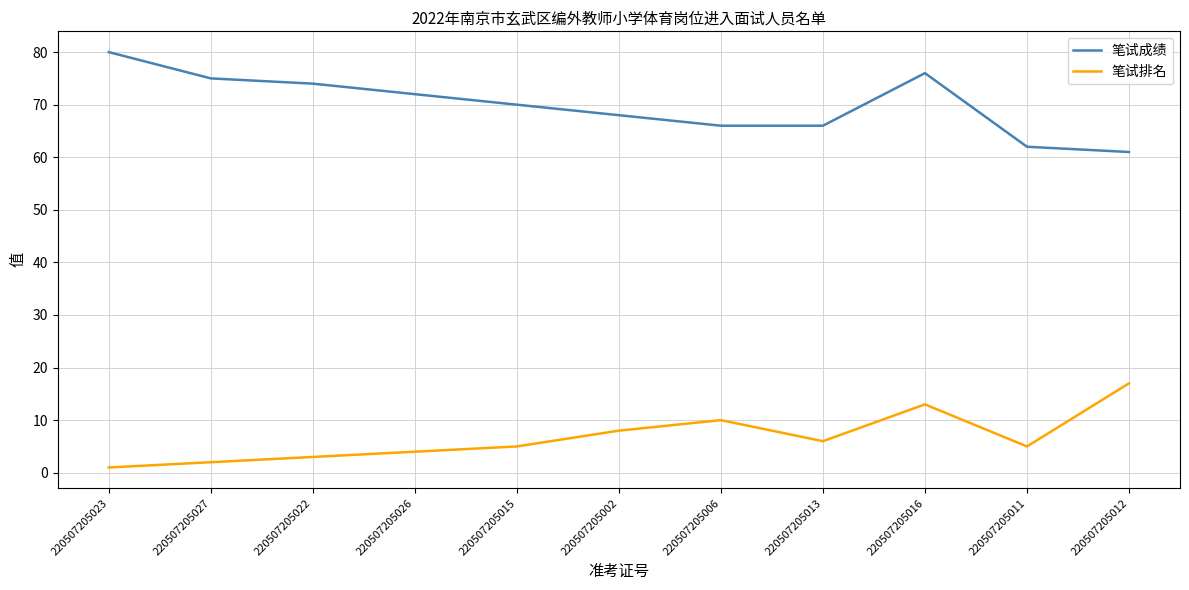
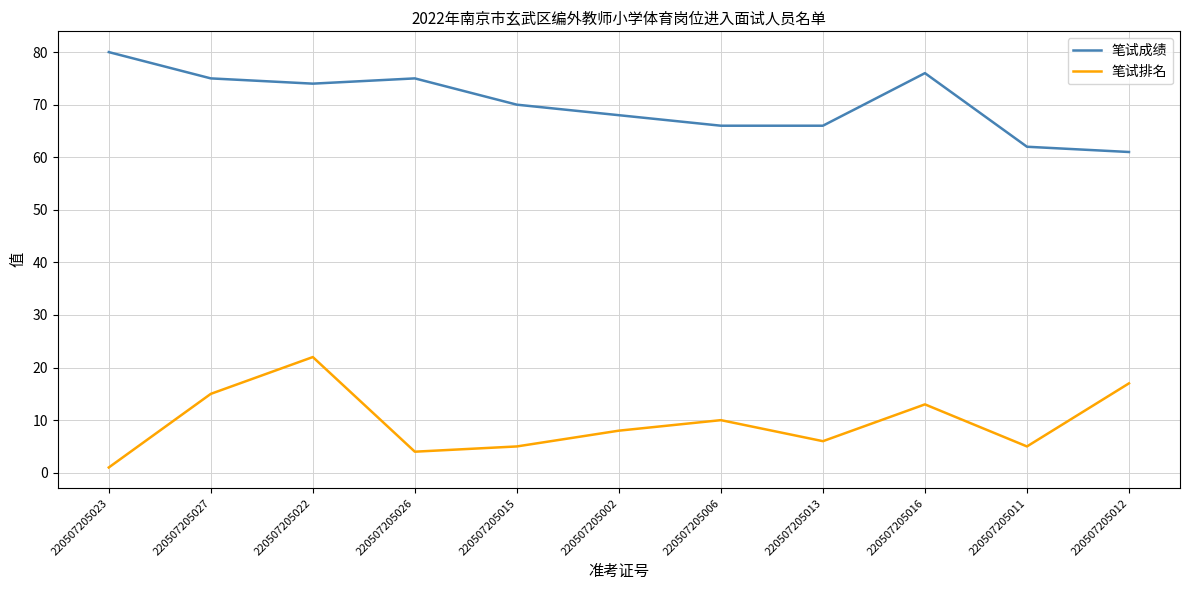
  {
    "笔试成绩": {
      "220507205023": 80,
      "220507205027": 75,
      "220507205022": 74,
-     "220507205026": 72,
+     "220507205026": 75,
      "220507205015": 70,
      "220507205002": 68,
      "220507205006": 66,
      "220507205013": 66,
      "220507205016": 76,
      "220507205011": 62,
      "220507205012": 61
    },
    "笔试排名": {
      "220507205023": 1,
-     "220507205027": 2,
-     "220507205022": 3,
+     "220507205027": 15,
+     "220507205022": 22,
      "220507205026": 4,
      "220507205015": 5,
      "220507205002": 8,
      "220507205006": 10,
      "220507205013": 6,
      "220507205016": 13,
      "220507205011": 5,
      "220507205012": 17
    }
  }
